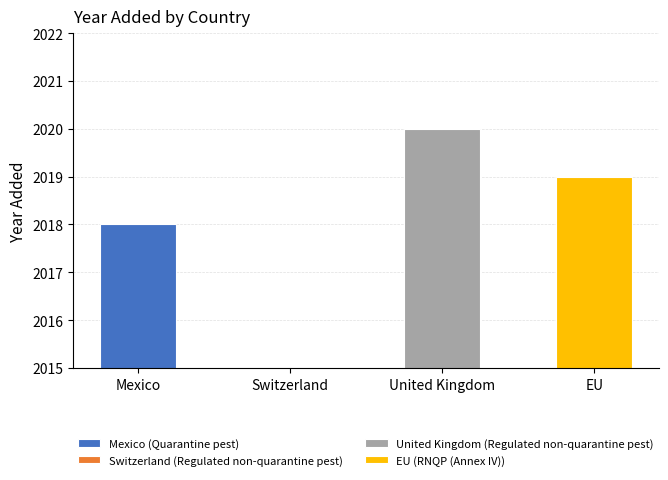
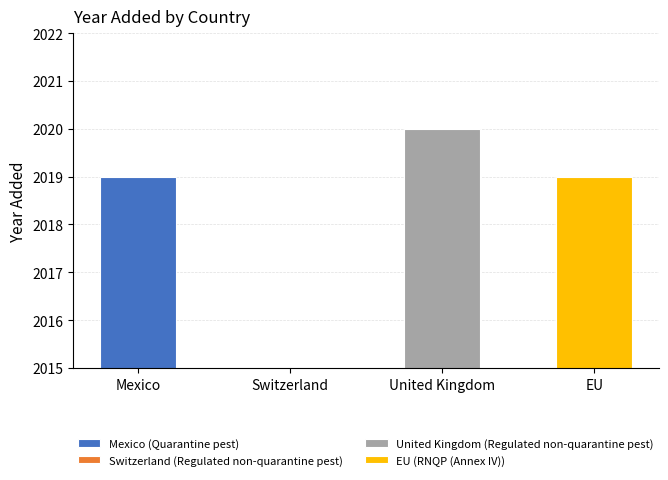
  {
-   "Mexico": 2018,
+   "Mexico": 2019,
    "United Kingdom": 2020,
    "EU": 2019
  }
